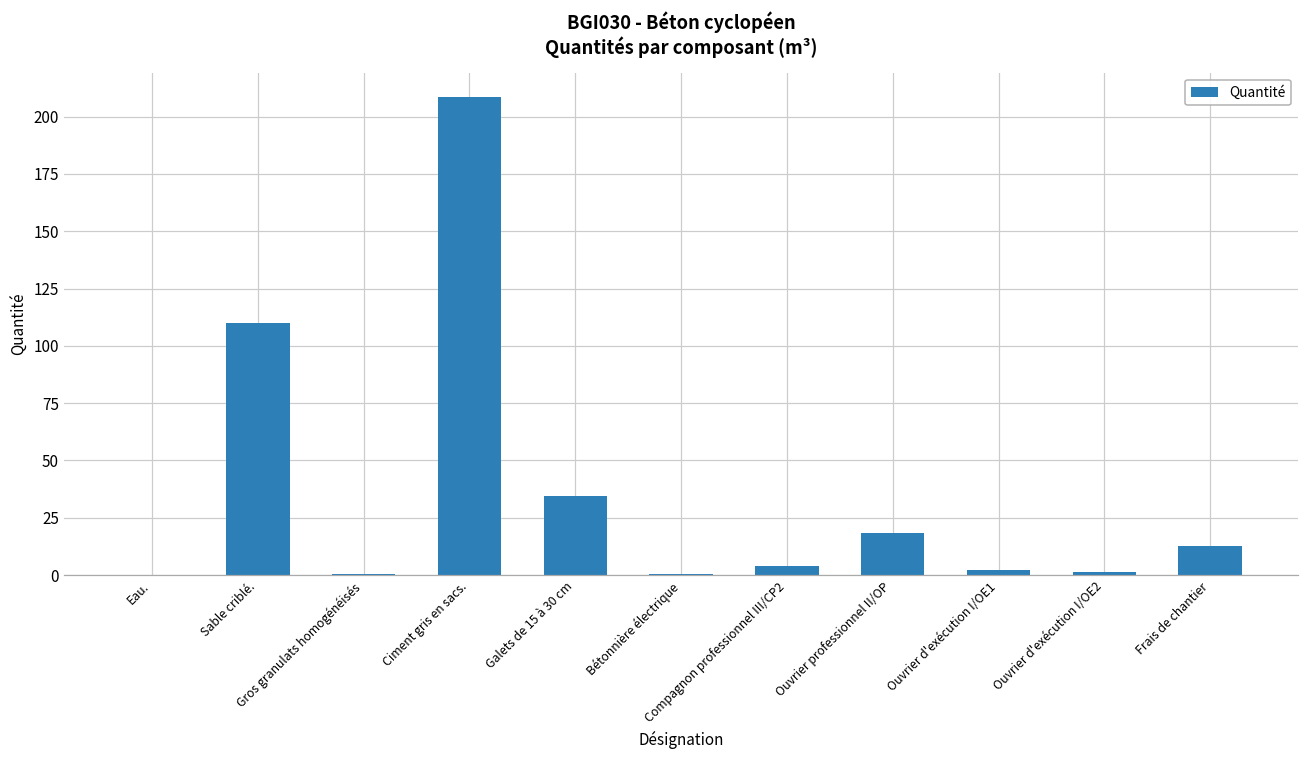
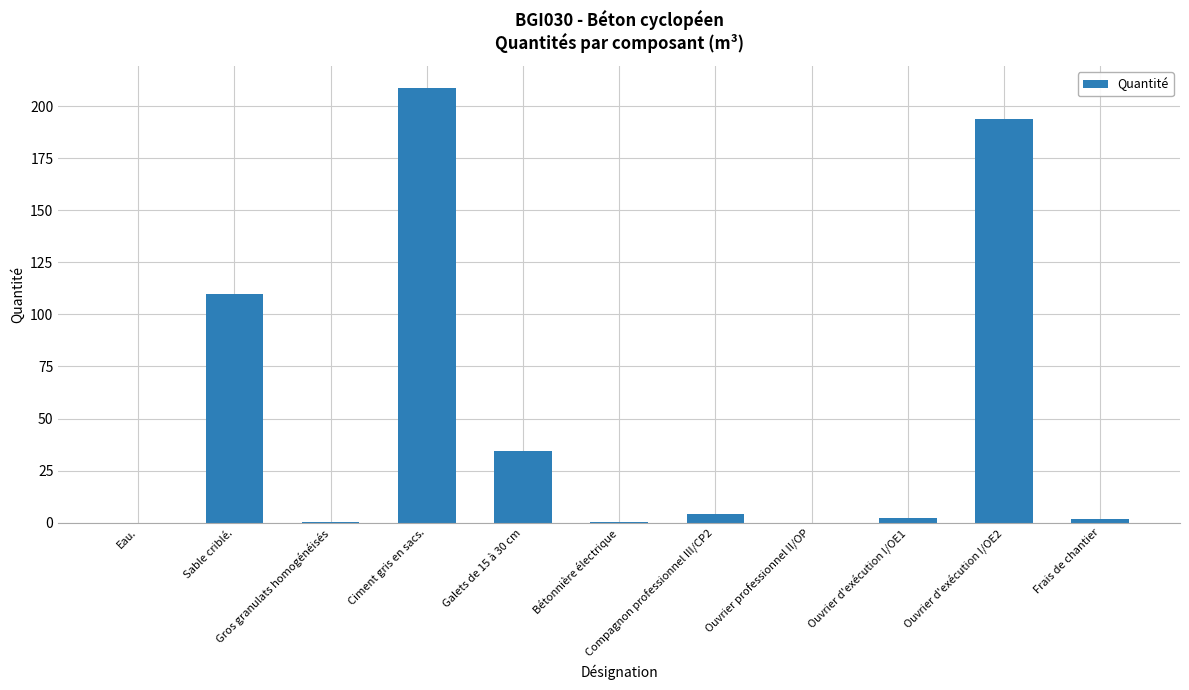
  {
    "Sable criblé.": 110,
    "Ciment gris en sacs.": 209,
    "Galets de 15 à 30 cm": 35,
    "Compagnon professionnel III/CP2": 4,
-   "Ouvrier professionnel II/OP": 18,
+   "Ouvrier professionnel II/OP": 0,
    "Ouvrier d'exécution I/OE1": 2,
-   "Ouvrier d'exécution I/OE2": 1,
-   "Frais de chantier": 13
+   "Ouvrier d'exécution I/OE2": 194,
+   "Frais de chantier": 2
  }
